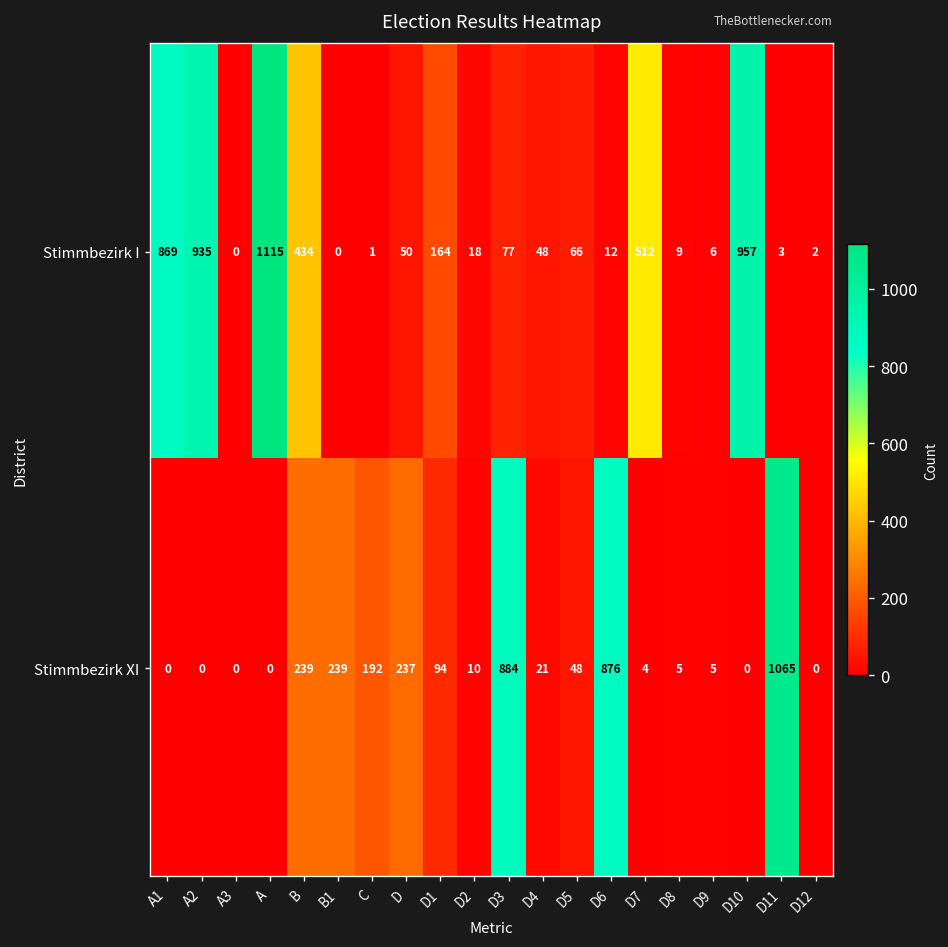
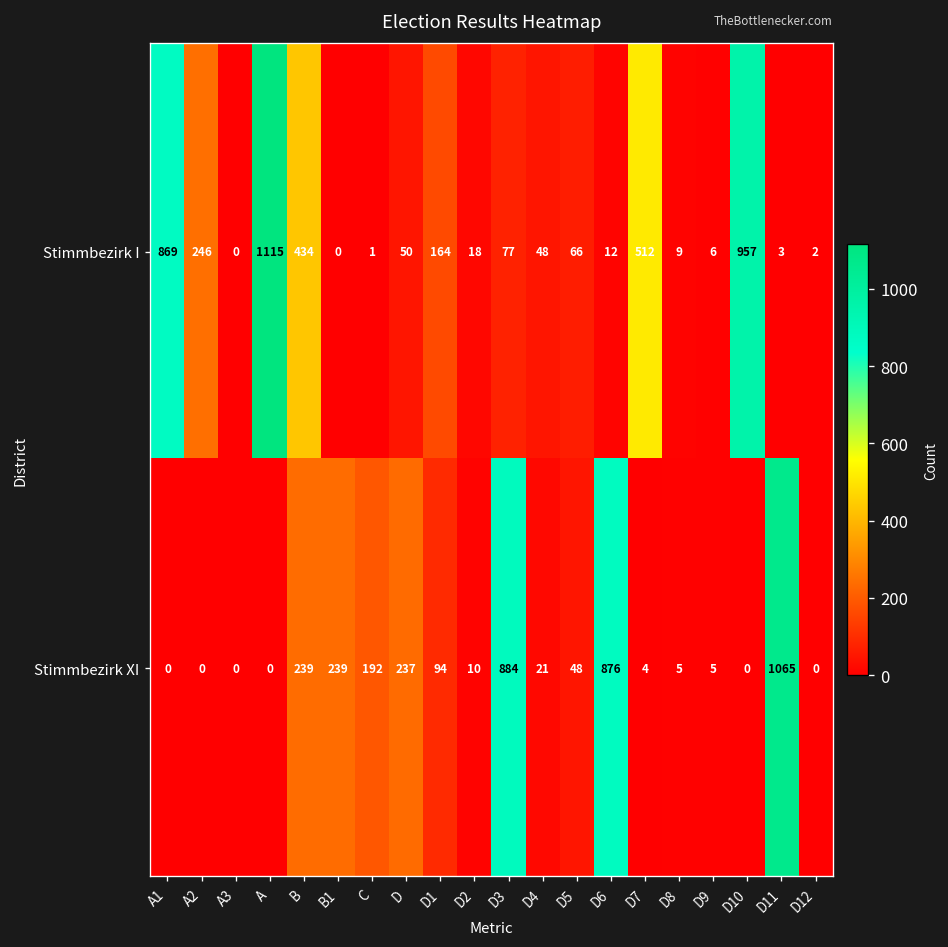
  {
    "Stimmbezirk I": {
      "A1": 869,
-     "A2": 935,
+     "A2": 246,
      "A3": 0,
      "A": 1115,
      "B": 434,
      "B1": 0,
      "C": 1,
      "D": 50,
      "D1": 164,
      "D2": 18,
      "D3": 77,
      "D4": 48,
      "D5": 66,
      "D6": 12,
      "D7": 512,
      "D8": 9,
      "D9": 6,
      "D10": 957,
      "D11": 3,
      "D12": 2
    },
    "Stimmbezirk XI": {
      "A1": 0,
      "A2": 0,
      "A3": 0,
      "A": 0,
      "B": 239,
      "B1": 239,
      "C": 192,
      "D": 237,
      "D1": 94,
      "D2": 10,
      "D3": 884,
      "D4": 21,
      "D5": 48,
      "D6": 876,
      "D7": 4,
      "D8": 5,
      "D9": 5,
      "D10": 0,
      "D11": 1065,
      "D12": 0
    }
  }
